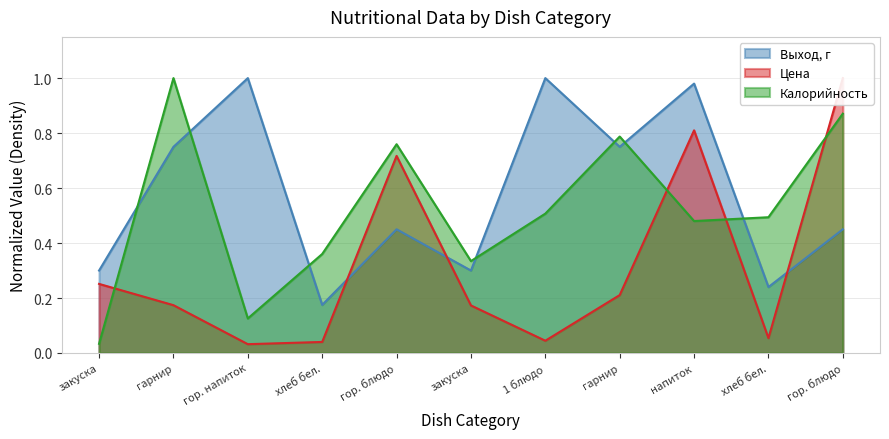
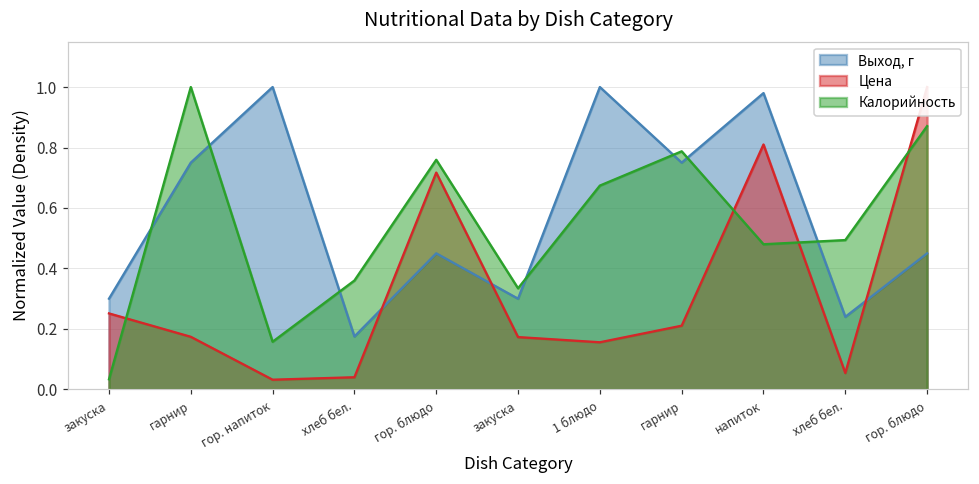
  {
    "Выход, г": {
      "гор. напиток": 1.00,
      "1 блюдо": 1.00,
      "напиток": 0.98
    },
    "Цена": {
      "гор. напиток": 0.03,
-     "1 блюдо": 0.04,
+     "1 блюдо": 0.16,
      "напиток": 0.81
    },
    "Калорийность": {
-     "гор. напиток": 0.13,
-     "1 блюдо": 0.51,
+     "гор. напиток": 0.16,
+     "1 блюдо": 0.67,
      "напиток": 0.48
    }
  }
